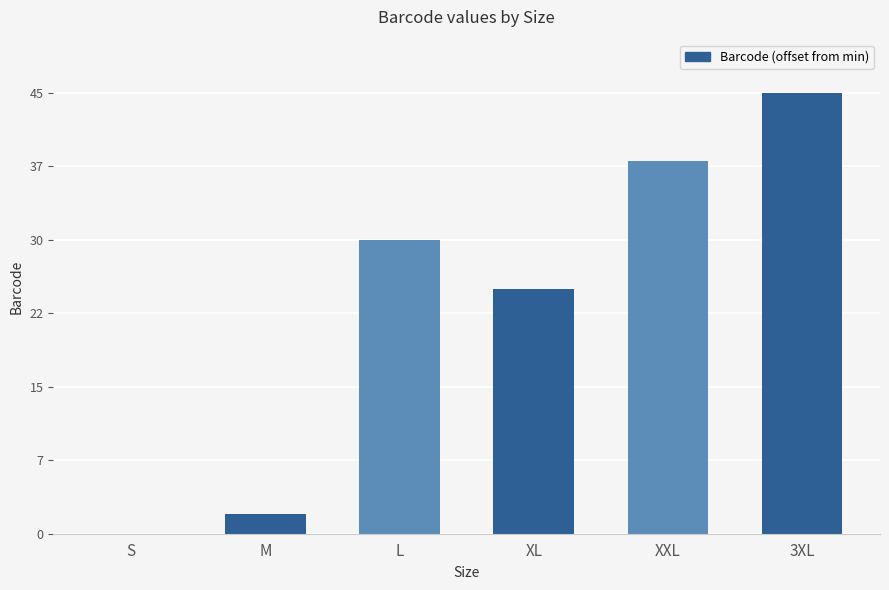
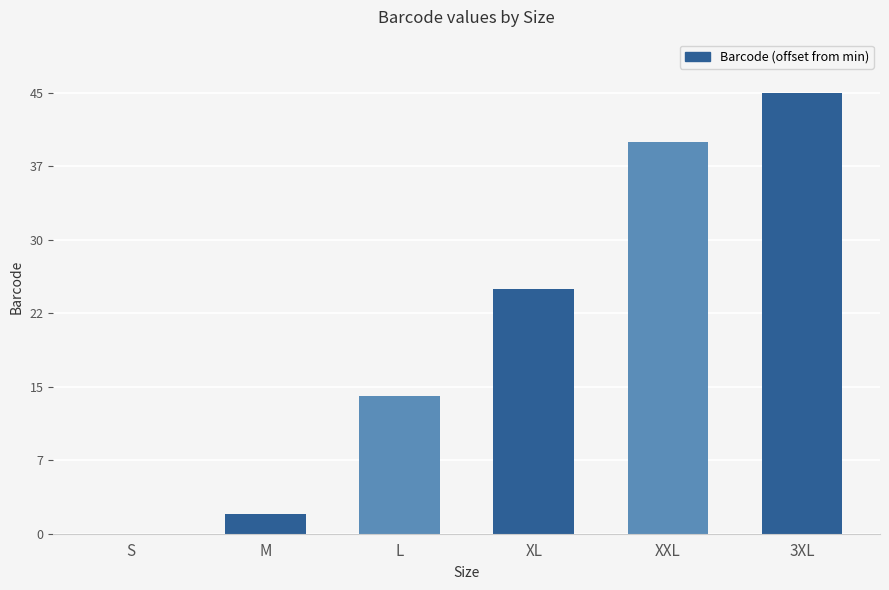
  {
    "S": 0,
    "M": 2,
-   "L": 30,
+   "L": 14,
    "XL": 25,
-   "XXL": 38,
+   "XXL": 40,
    "3XL": 45
  }
